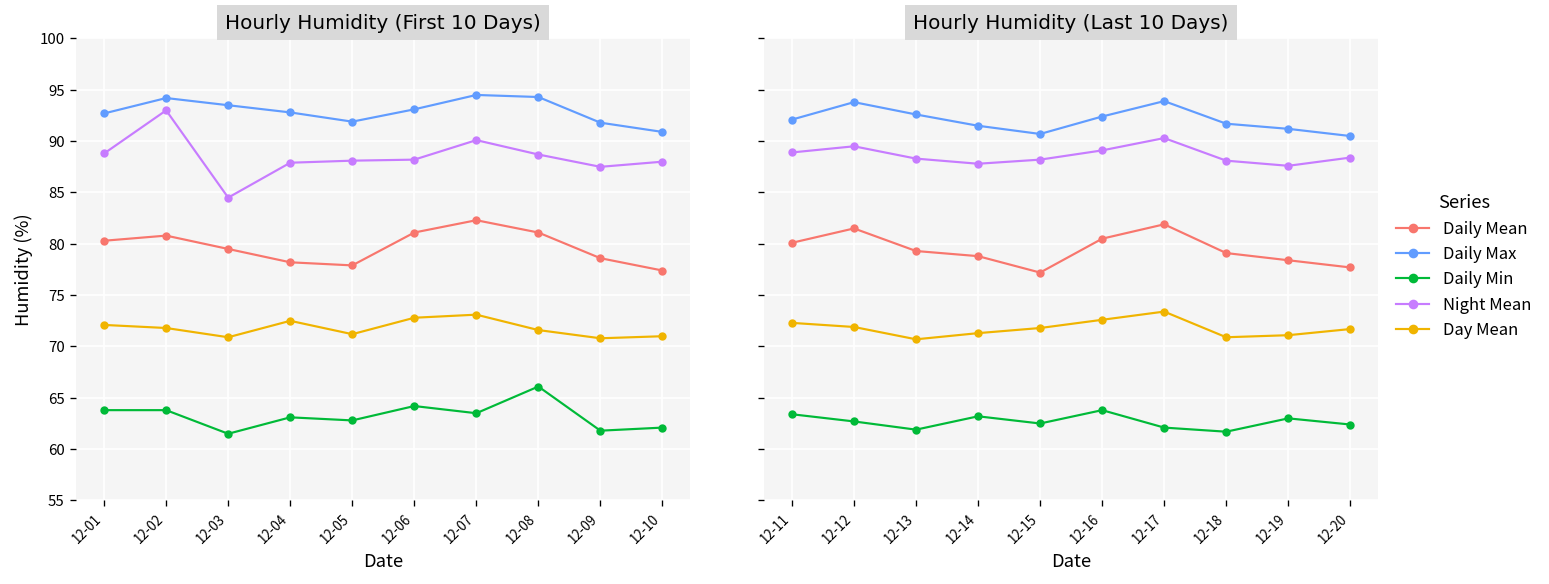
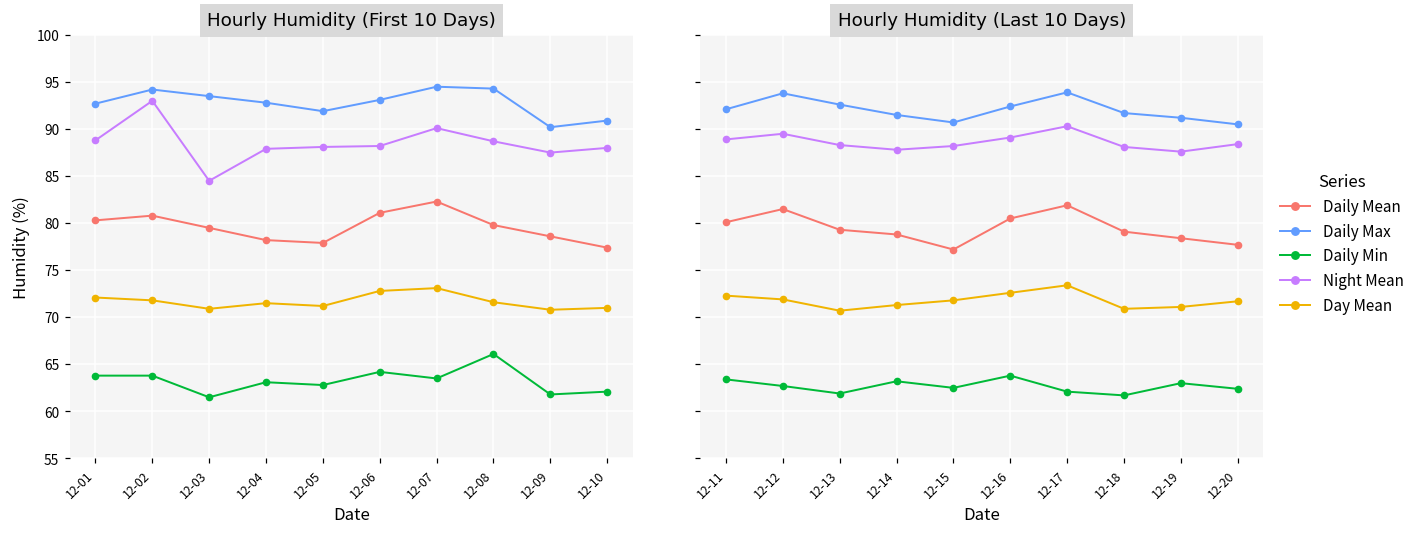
  {
    "Hourly Humidity (First 10 Days)": {
      "Daily Mean": {
        "12-01": 80,
        "12-02": 81,
        "12-03": 80,
        "12-04": 78,
        "12-05": 78,
        "12-06": 81,
        "12-07": 82,
-       "12-08": 81,
+       "12-08": 80,
        "12-09": 79,
        "12-10": 77
      },
      "Daily Max": {
        "12-01": 93,
        "12-02": 94,
        "12-03": 94,
        "12-04": 93,
        "12-05": 92,
        "12-06": 93,
        "12-07": 95,
        "12-08": 94,
-       "12-09": 92,
+       "12-09": 90,
        "12-10": 91
      },
      "Daily Min": {
        "12-01": 64,
        "12-02": 64,
        "12-03": 62,
        "12-04": 63,
        "12-05": 63,
        "12-06": 64,
        "12-07": 64,
        "12-08": 66,
        "12-09": 62,
        "12-10": 62
      },
      "Night Mean": {
        "12-01": 89,
        "12-02": 93,
        "12-03": 85,
        "12-04": 88,
        "12-05": 88,
        "12-06": 88,
        "12-07": 90,
        "12-08": 89,
        "12-09": 88,
        "12-10": 88
      },
      "Day Mean": {
        "12-01": 72,
        "12-02": 72,
        "12-03": 71,
-       "12-04": 73,
+       "12-04": 72,
        "12-05": 71,
        "12-06": 73,
        "12-07": 73,
        "12-08": 72,
        "12-09": 71,
        "12-10": 71
      }
    }
  }
